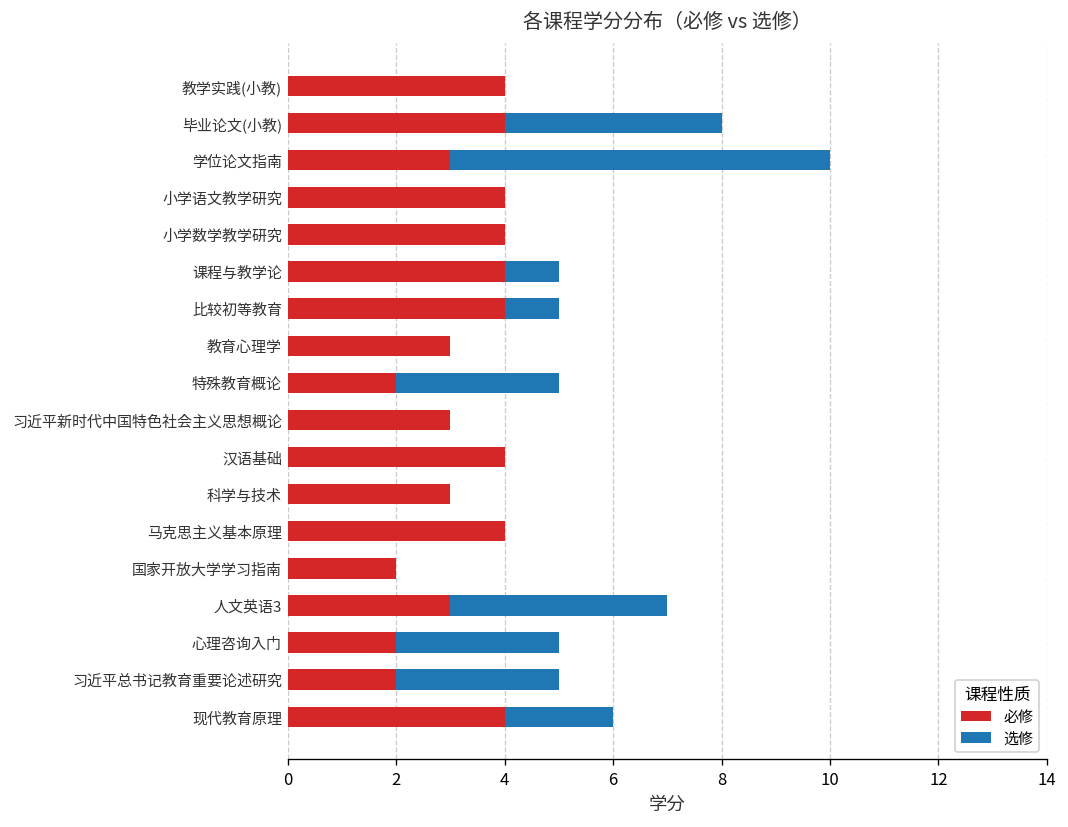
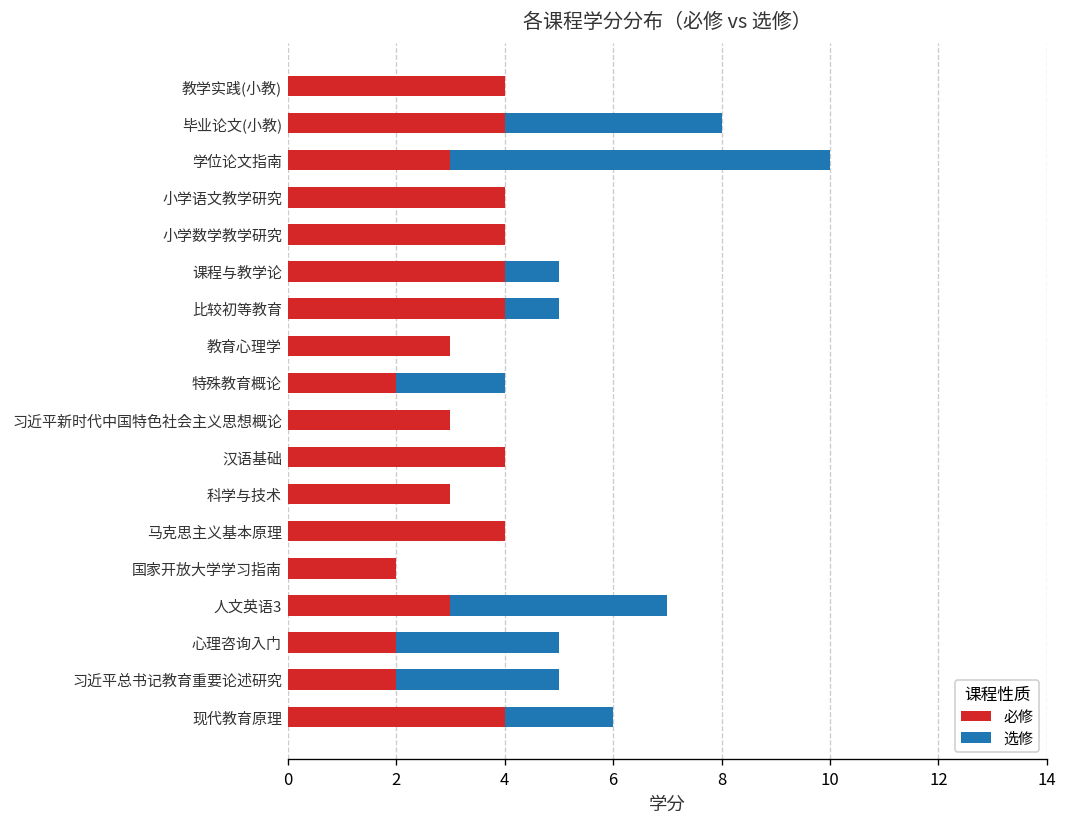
  {
    "必修": {
      "教学实践(小教)": 4,
      "毕业论文(小教)": 4,
      "学位论文指南": 3,
      "小学语文教学研究": 4,
      "小学数学教学研究": 4,
      "课程与教学论": 4,
      "比较初等教育": 4,
      "教育心理学": 3,
      "特殊教育概论": 2,
      "习近平新时代中国特色社会主义思想概论": 3,
      "汉语基础": 4,
      "科学与技术": 3,
      "马克思主义基本原理": 4,
      "国家开放大学学习指南": 2,
      "人文英语3": 3,
      "心理咨询入门": 2,
      "习近平总书记教育重要论述研究": 2,
      "现代教育原理": 4
    },
    "选修": {
      "教学实践(小教)": 0,
      "毕业论文(小教)": 4,
      "学位论文指南": 7,
      "小学语文教学研究": 0,
      "小学数学教学研究": 0,
      "课程与教学论": 1,
      "比较初等教育": 1,
      "教育心理学": 0,
-     "特殊教育概论": 3,
+     "特殊教育概论": 2,
      "习近平新时代中国特色社会主义思想概论": 0,
      "汉语基础": 0,
      "科学与技术": 0,
      "马克思主义基本原理": 0,
      "国家开放大学学习指南": 0,
      "人文英语3": 4,
      "心理咨询入门": 3,
      "习近平总书记教育重要论述研究": 3,
      "现代教育原理": 2
    }
  }
